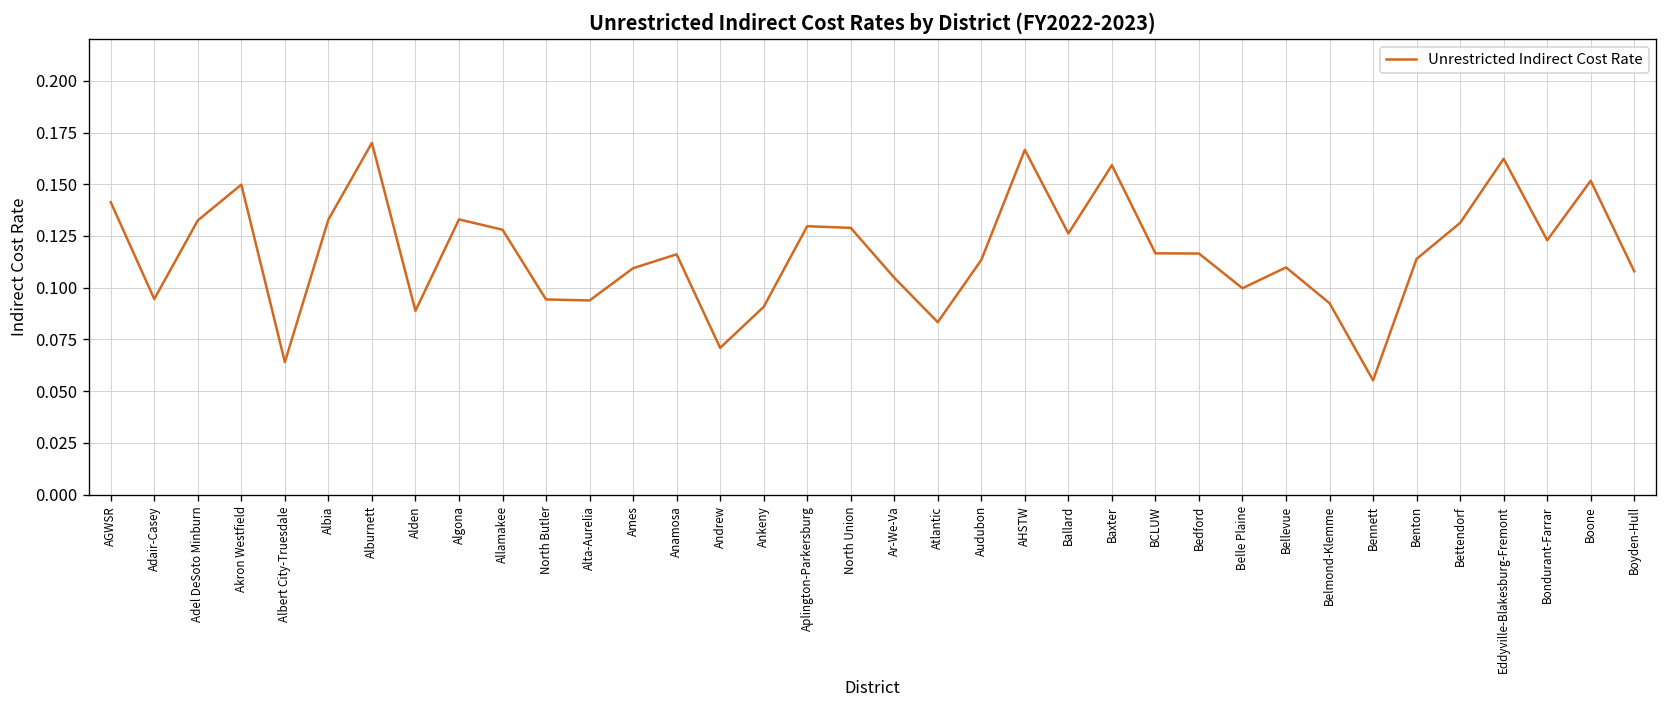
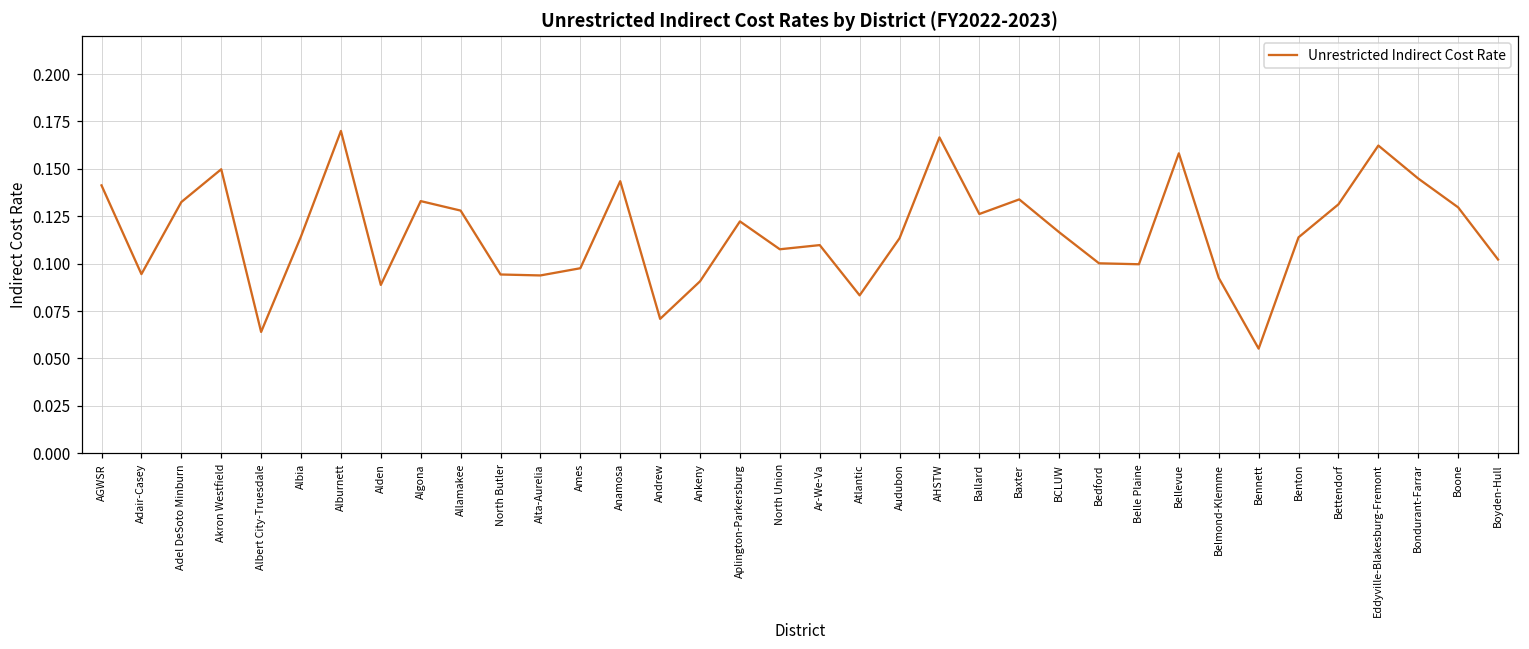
  {
    "AGWSR": 0.141,
    "Adair-Casey": 0.095,
    "Adel DeSoto Minburn": 0.133,
    "Akron Westfield": 0.150,
    "Albert City-Truesdale": 0.064,
-   "Albia": 0.133,
+   "Albia": 0.114,
    "Alburnett": 0.170,
    "Alden": 0.089,
    "Algona": 0.133,
    "Allamakee": 0.128,
    "North Butler": 0.094,
    "Alta-Aurelia": 0.094,
-   "Ames": 0.109,
-   "Anamosa": 0.116,
+   "Ames": 0.098,
+   "Anamosa": 0.144,
    "Andrew": 0.071,
    "Ankeny": 0.091,
-   "Aplington-Parkersburg": 0.130,
-   "North Union": 0.129,
-   "Ar-We-Va": 0.105,
+   "Aplington-Parkersburg": 0.122,
+   "North Union": 0.108,
+   "Ar-We-Va": 0.110,
    "Atlantic": 0.083,
    "Audubon": 0.113,
    "AHSTW": 0.167,
    "Ballard": 0.126,
-   "Baxter": 0.159,
+   "Baxter": 0.134,
    "BCLUW": 0.117,
-   "Bedford": 0.117,
+   "Bedford": 0.100,
    "Belle Plaine": 0.100,
-   "Bellevue": 0.110,
+   "Bellevue": 0.158,
    "Belmond-Klemme": 0.093,
    "Bennett": 0.055,
    "Benton": 0.114,
    "Bettendorf": 0.131,
    "Eddyville-Blakesburg-Fremont": 0.162,
-   "Bondurant-Farrar": 0.123,
-   "Boone": 0.152,
-   "Boyden-Hull": 0.108
+   "Bondurant-Farrar": 0.145,
+   "Boone": 0.130,
+   "Boyden-Hull": 0.102
  }
